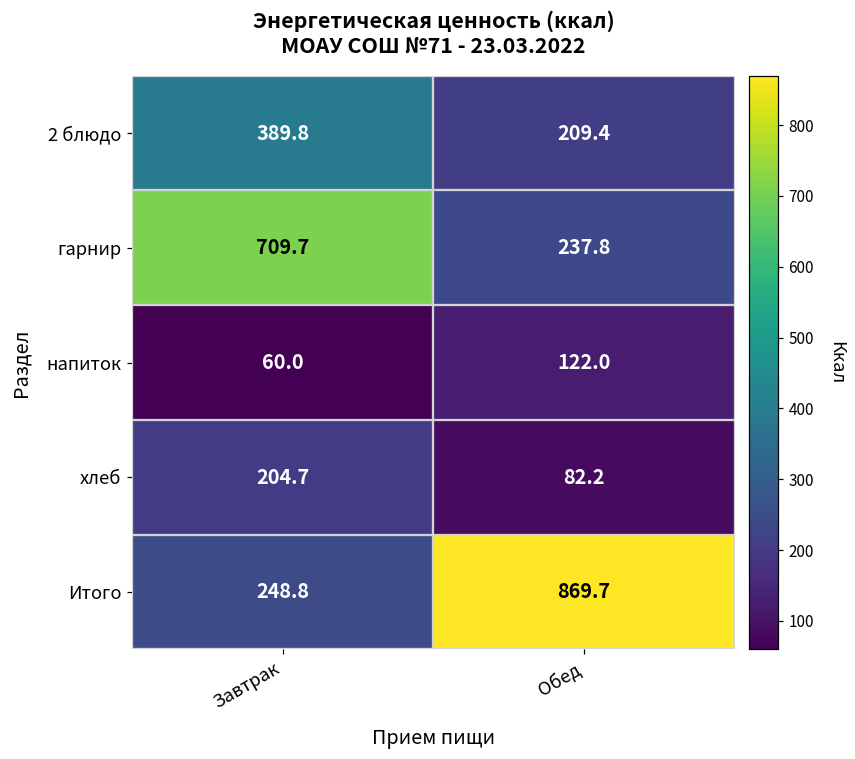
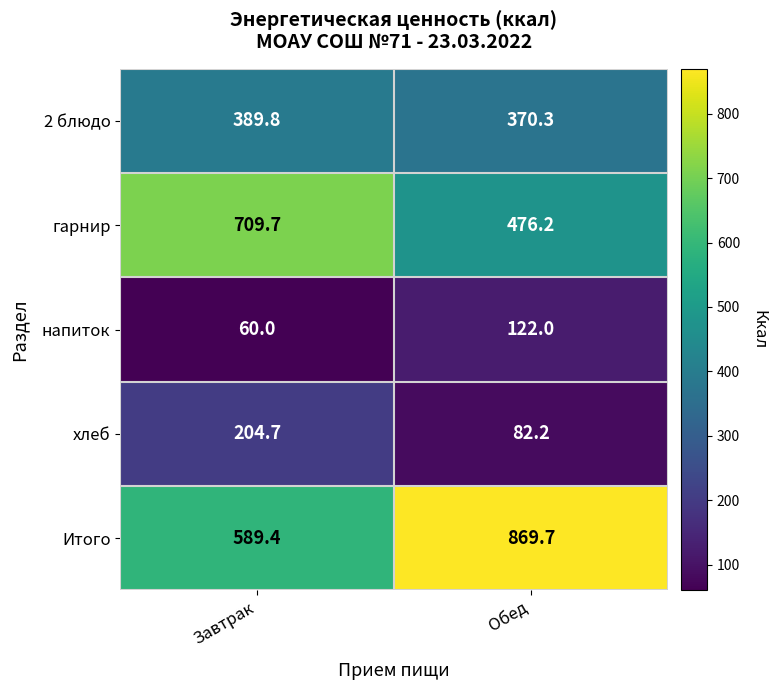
  {
    "2 блюдо": {
      "Завтрак": 389.8,
-     "Обед": 209.4
+     "Обед": 370.3
    },
    "гарнир": {
      "Завтрак": 709.7,
-     "Обед": 237.8
+     "Обед": 476.2
    },
    "напиток": {
      "Завтрак": 60.0,
      "Обед": 122.0
    },
    "хлеб": {
      "Завтрак": 204.7,
      "Обед": 82.2
    },
    "Итого": {
-     "Завтрак": 248.8,
+     "Завтрак": 589.4,
      "Обед": 869.7
    }
  }
